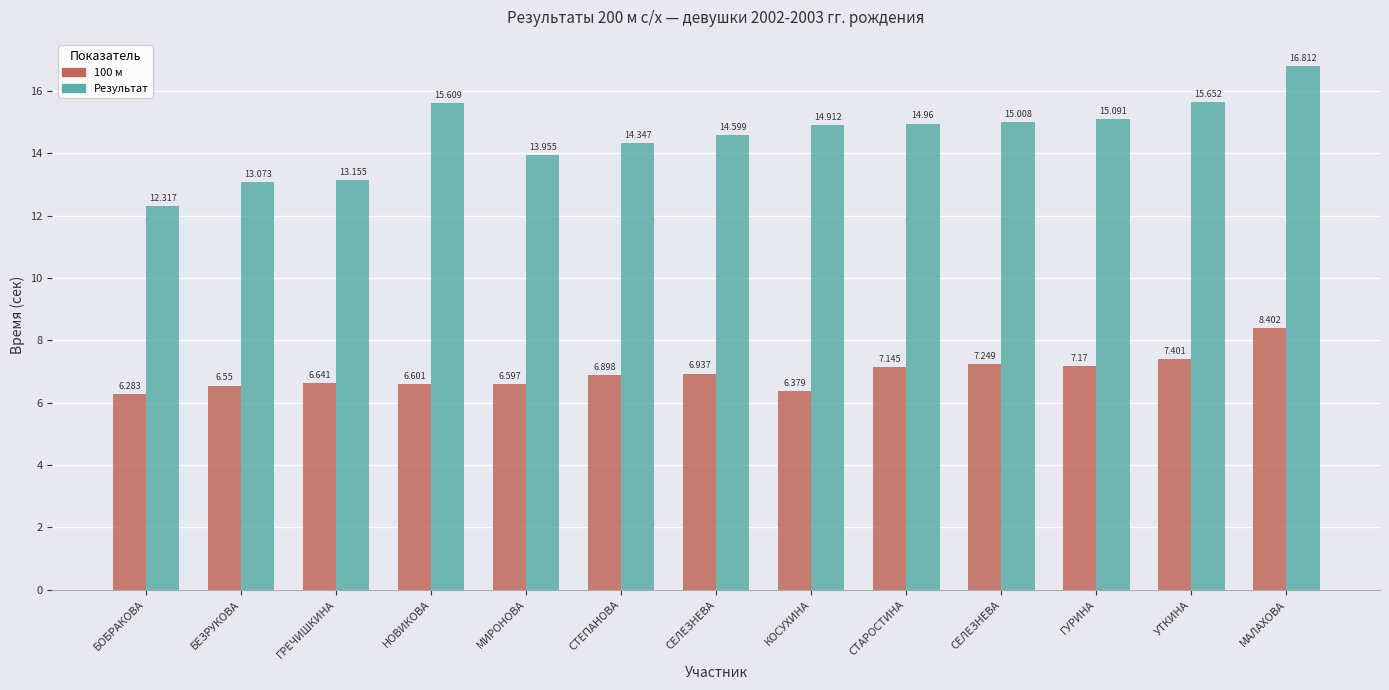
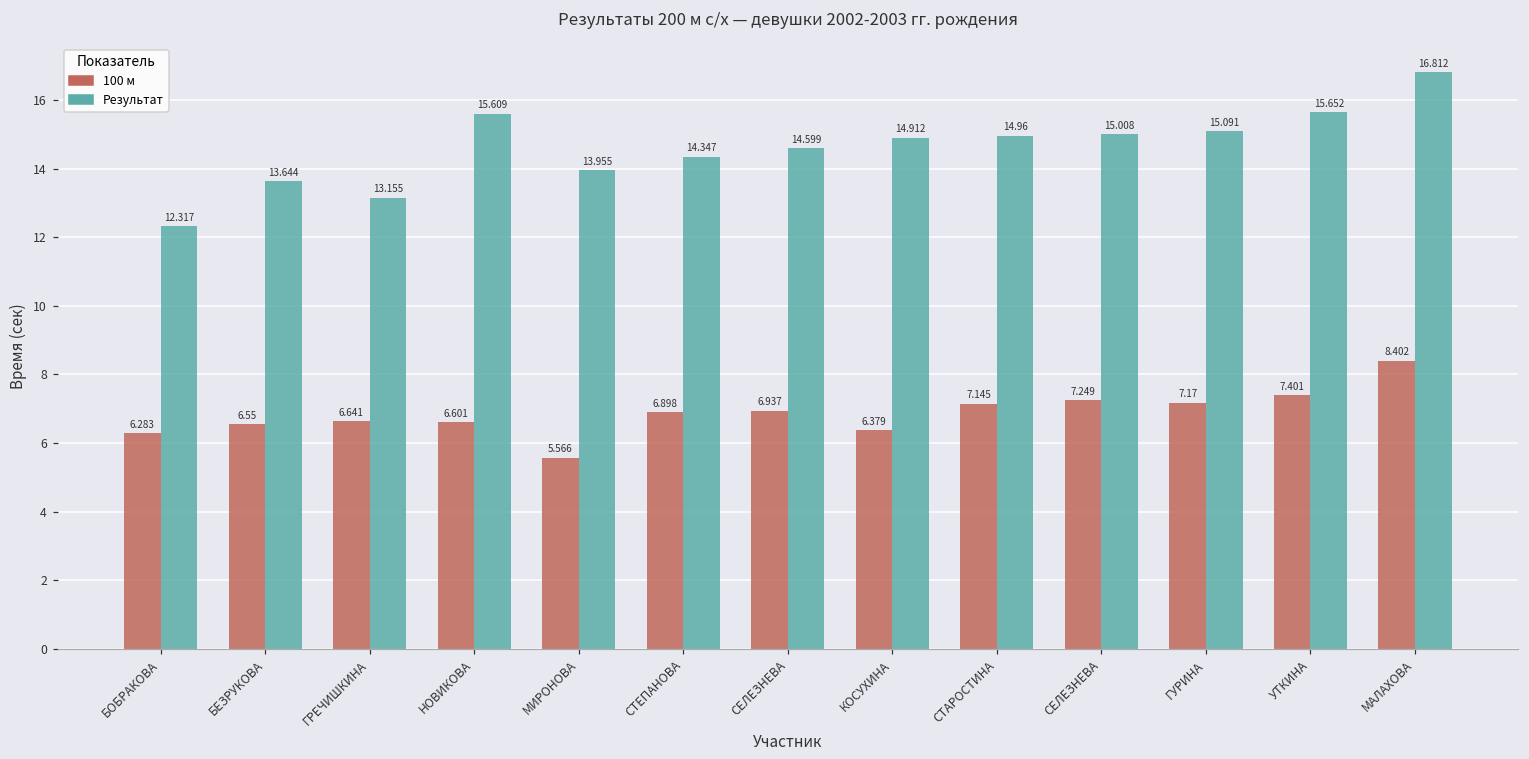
  {
    "100 м": {
      "БОБРАКОВА": 6.283,
      "БЕЗРУКОВА": 6.55,
      "ГРЕЧИШКИНА": 6.641,
      "НОВИКОВА": 6.601,
-     "МИРОНОВА": 6.597,
+     "МИРОНОВА": 5.566,
      "СТЕПАНОВА": 6.898,
      "КОСУХИНА": 6.379,
      "СТАРОСТИНА": 7.145,
      "ГУРИНА": 7.17,
      "УТКИНА": 7.401,
      "МАЛАХОВА": 8.402
    },
    "Результат": {
      "БОБРАКОВА": 12.317,
-     "БЕЗРУКОВА": 13.073,
+     "БЕЗРУКОВА": 13.644,
      "ГРЕЧИШКИНА": 13.155,
      "НОВИКОВА": 15.609,
      "МИРОНОВА": 13.955,
      "СТЕПАНОВА": 14.347,
      "КОСУХИНА": 14.912,
      "СТАРОСТИНА": 14.96,
      "ГУРИНА": 15.091,
      "УТКИНА": 15.652,
      "МАЛАХОВА": 16.812
    }
  }
